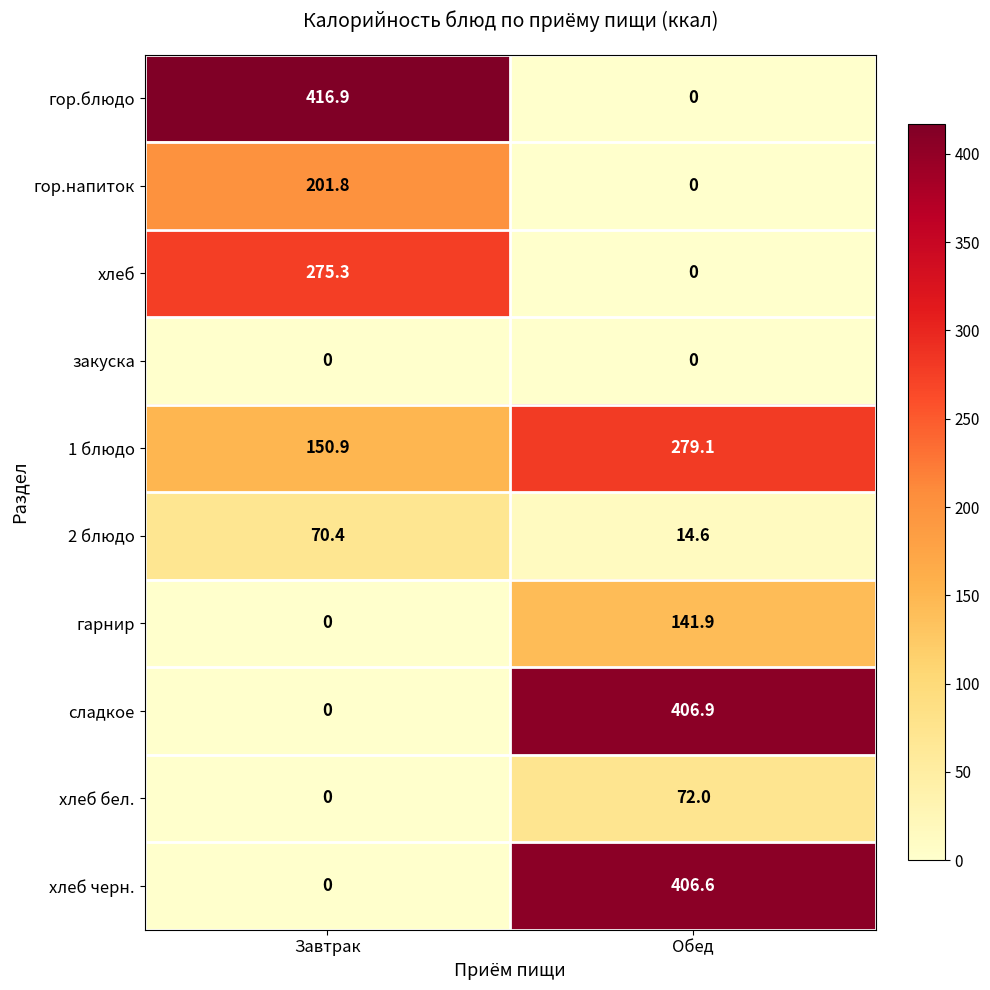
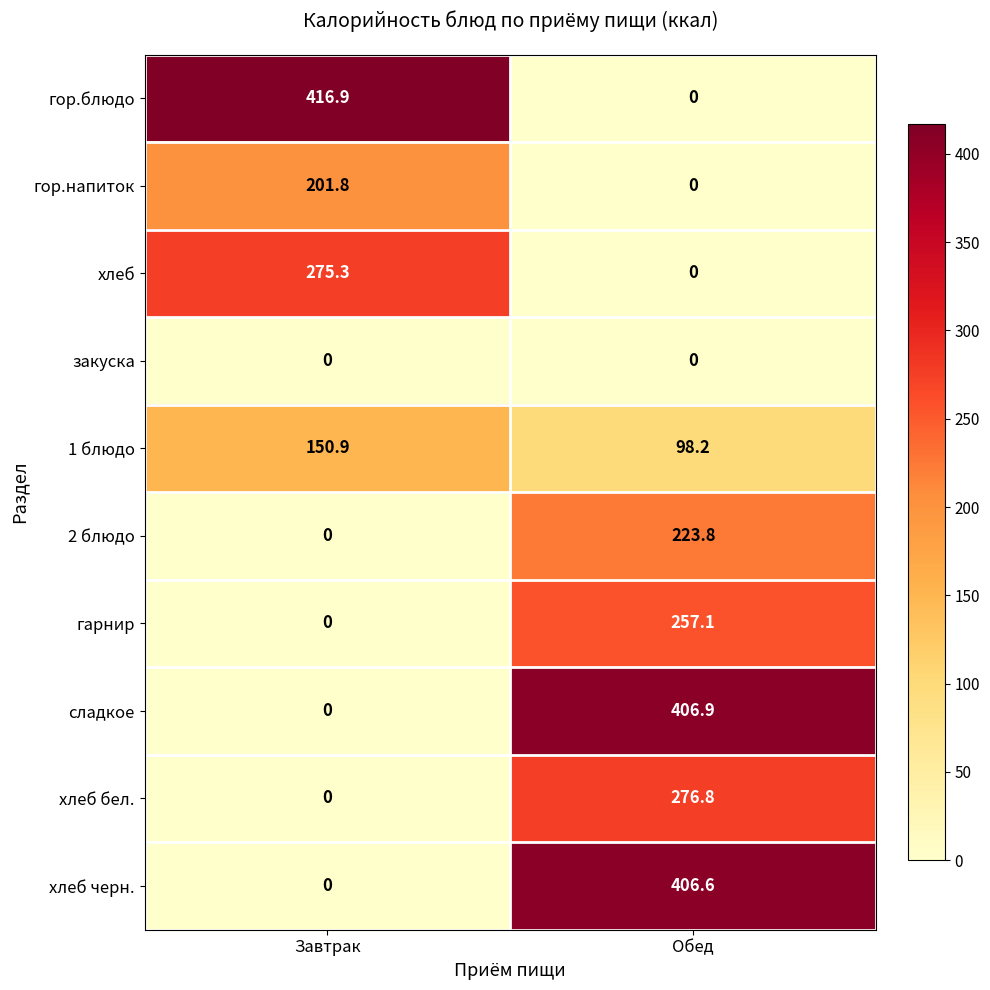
  {
    "гор.блюдо": {
      "Завтрак": 416.9,
      "Обед": 0
    },
    "гор.напиток": {
      "Завтрак": 201.8,
      "Обед": 0
    },
    "хлеб": {
      "Завтрак": 275.3,
      "Обед": 0
    },
    "закуска": {
      "Завтрак": 0,
      "Обед": 0
    },
    "1 блюдо": {
      "Завтрак": 150.9,
-     "Обед": 279.1
+     "Обед": 98.2
    },
    "2 блюдо": {
-     "Завтрак": 70.4,
-     "Обед": 14.6
+     "Завтрак": 0,
+     "Обед": 223.8
    },
    "гарнир": {
      "Завтрак": 0,
-     "Обед": 141.9
+     "Обед": 257.1
    },
    "сладкое": {
      "Завтрак": 0,
      "Обед": 406.9
    },
    "хлеб бел.": {
      "Завтрак": 0,
-     "Обед": 72.0
+     "Обед": 276.8
    },
    "хлеб черн.": {
      "Завтрак": 0,
      "Обед": 406.6
    }
  }
